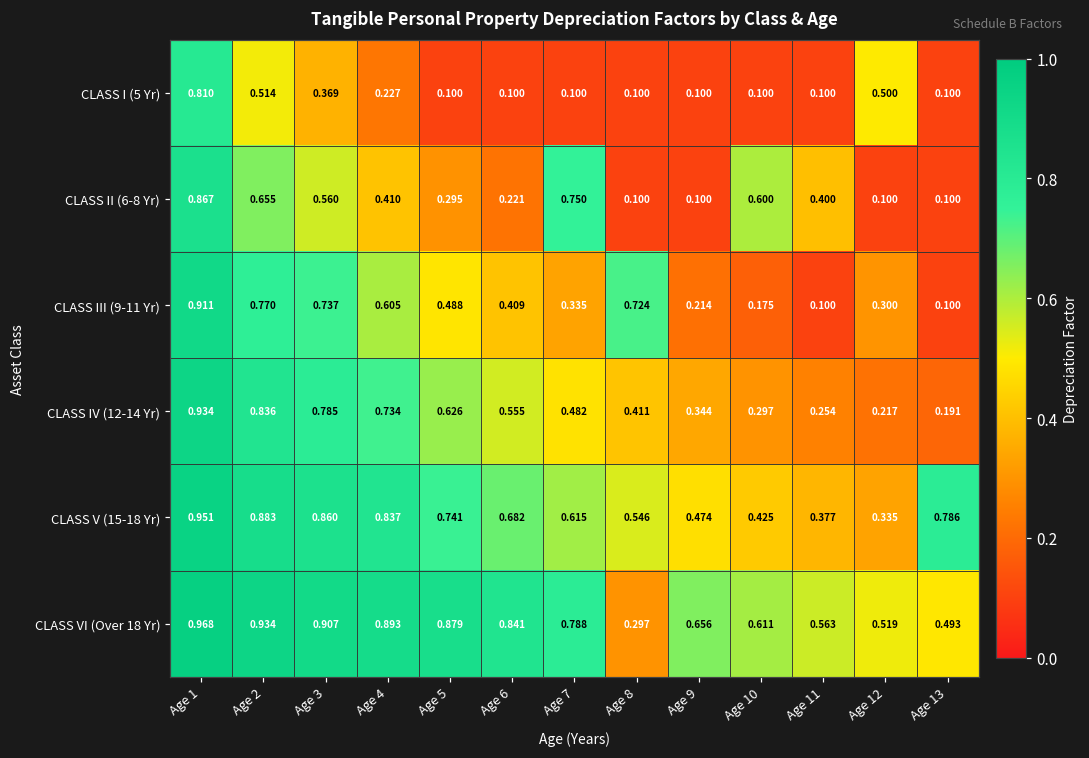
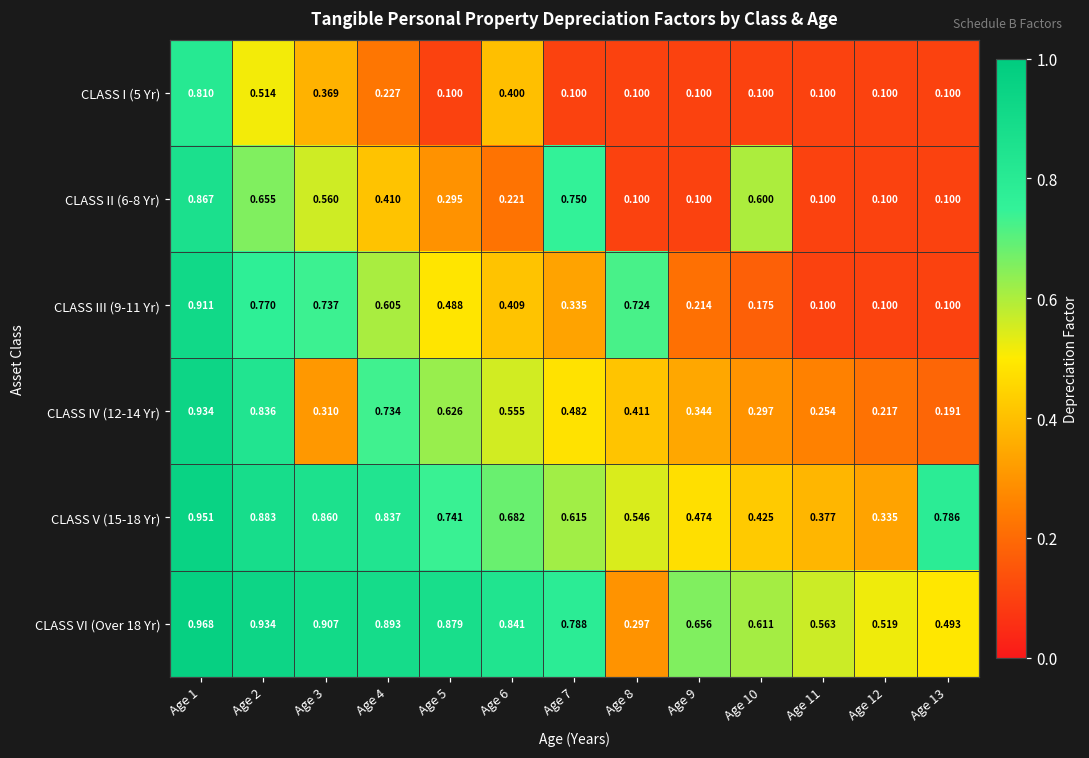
  {
    "CLASS I (5 Yr)": {
      "Age 1": 0.810,
      "Age 2": 0.514,
      "Age 3": 0.369,
      "Age 4": 0.227,
      "Age 5": 0.100,
-     "Age 6": 0.100,
+     "Age 6": 0.400,
      "Age 7": 0.100,
      "Age 8": 0.100,
      "Age 9": 0.100,
      "Age 10": 0.100,
      "Age 11": 0.100,
-     "Age 12": 0.500,
+     "Age 12": 0.100,
      "Age 13": 0.100
    },
    "CLASS II (6-8 Yr)": {
      "Age 1": 0.867,
      "Age 2": 0.655,
      "Age 3": 0.560,
      "Age 4": 0.410,
      "Age 5": 0.295,
      "Age 6": 0.221,
      "Age 7": 0.750,
      "Age 8": 0.100,
      "Age 9": 0.100,
      "Age 10": 0.600,
-     "Age 11": 0.400,
+     "Age 11": 0.100,
      "Age 12": 0.100,
      "Age 13": 0.100
    },
    "CLASS III (9-11 Yr)": {
      "Age 1": 0.911,
      "Age 2": 0.770,
      "Age 3": 0.737,
      "Age 4": 0.605,
      "Age 5": 0.488,
      "Age 6": 0.409,
      "Age 7": 0.335,
      "Age 8": 0.724,
      "Age 9": 0.214,
      "Age 10": 0.175,
      "Age 11": 0.100,
-     "Age 12": 0.300,
+     "Age 12": 0.100,
      "Age 13": 0.100
    },
    "CLASS IV (12-14 Yr)": {
      "Age 1": 0.934,
      "Age 2": 0.836,
-     "Age 3": 0.785,
+     "Age 3": 0.310,
      "Age 4": 0.734,
      "Age 5": 0.626,
      "Age 6": 0.555,
      "Age 7": 0.482,
      "Age 8": 0.411,
      "Age 9": 0.344,
      "Age 10": 0.297,
      "Age 11": 0.254,
      "Age 12": 0.217,
      "Age 13": 0.191
    },
    "CLASS V (15-18 Yr)": {
      "Age 1": 0.951,
      "Age 2": 0.883,
      "Age 3": 0.860,
      "Age 4": 0.837,
      "Age 5": 0.741,
      "Age 6": 0.682,
      "Age 7": 0.615,
      "Age 8": 0.546,
      "Age 9": 0.474,
      "Age 10": 0.425,
      "Age 11": 0.377,
      "Age 12": 0.335,
      "Age 13": 0.786
    },
    "CLASS VI (Over 18 Yr)": {
      "Age 1": 0.968,
      "Age 2": 0.934,
      "Age 3": 0.907,
      "Age 4": 0.893,
      "Age 5": 0.879,
      "Age 6": 0.841,
      "Age 7": 0.788,
      "Age 8": 0.297,
      "Age 9": 0.656,
      "Age 10": 0.611,
      "Age 11": 0.563,
      "Age 12": 0.519,
      "Age 13": 0.493
    }
  }
